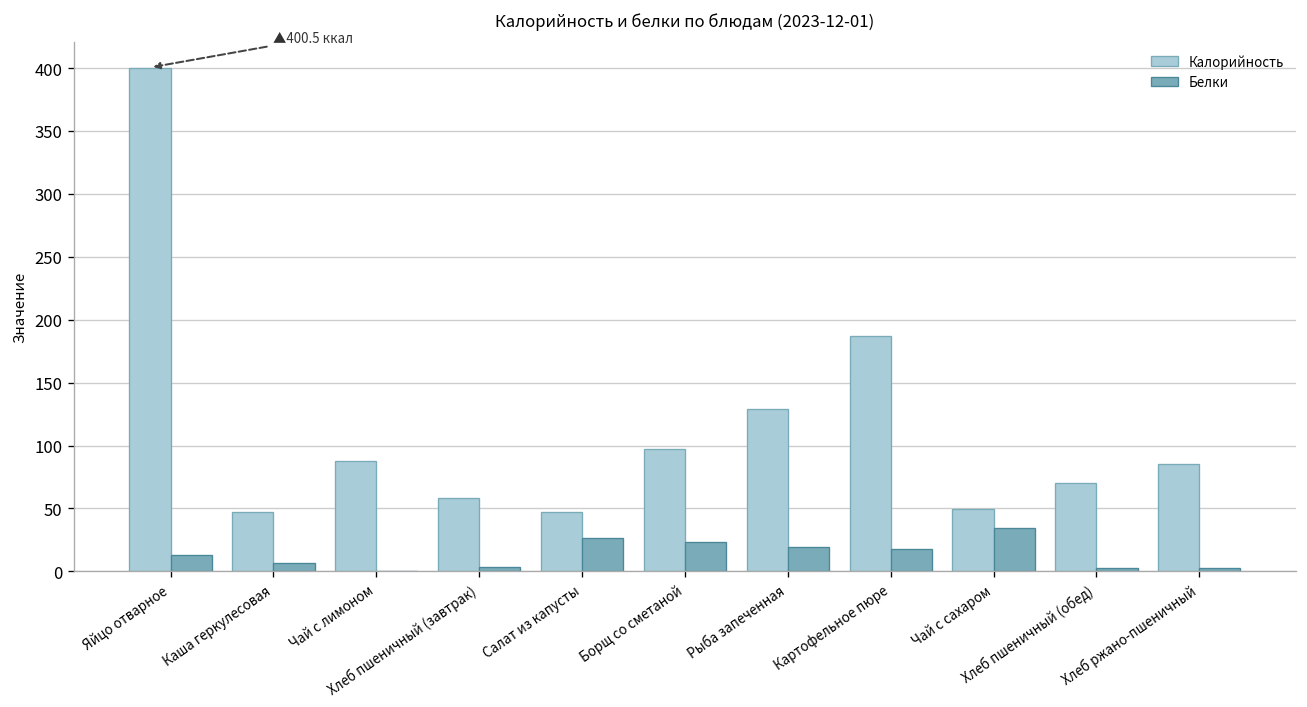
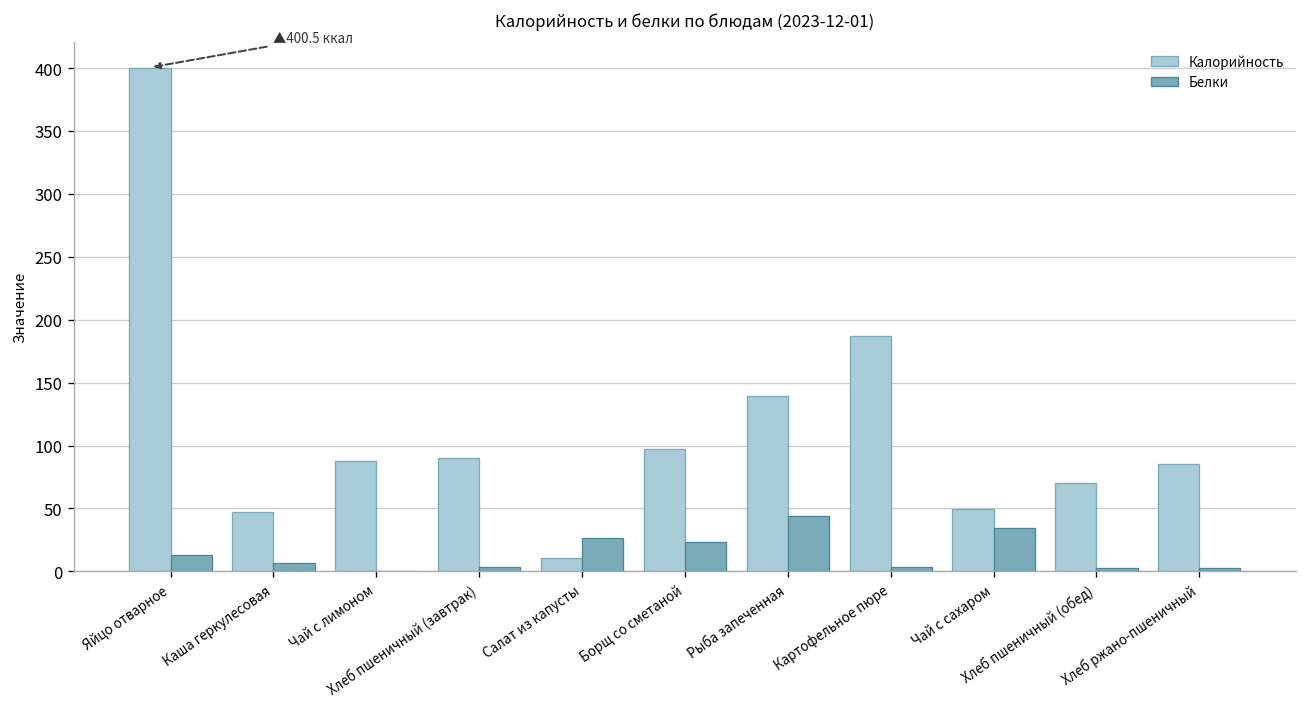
  {
    "Калорийность": {
      "Каша геркулесовая": 47,
      "Чай с лимоном": 88,
-     "Хлеб пшеничный (завтрак)": 59,
-     "Салат из капусты": 47,
+     "Хлеб пшеничный (завтрак)": 90,
+     "Салат из капусты": 11,
      "Борщ со сметаной": 97,
-     "Рыба запеченная": 129,
+     "Рыба запеченная": 139,
      "Картофельное пюре": 187,
      "Чай с сахаром": 49,
      "Хлеб пшеничный (обед)": 71,
      "Хлеб ржано-пшеничный": 85
    },
    "Белки": {
      "Яйцо отварное": 13,
      "Каша геркулесовая": 7,
      "Хлеб пшеничный (завтрак)": 4,
      "Салат из капусты": 27,
      "Борщ со сметаной": 23,
-     "Рыба запеченная": 20,
-     "Картофельное пюре": 18,
+     "Рыба запеченная": 44,
+     "Картофельное пюре": 3,
      "Чай с сахаром": 35,
      "Хлеб ржано-пшеничный": 3
    }
  }
